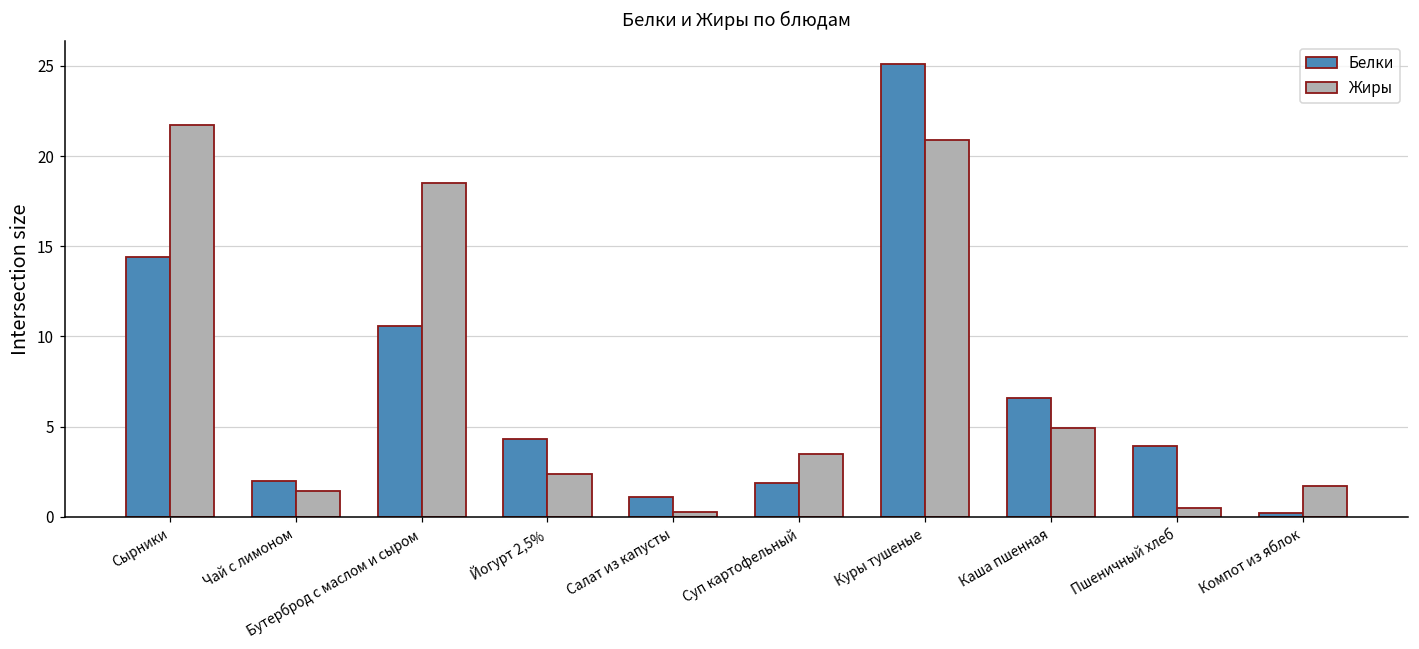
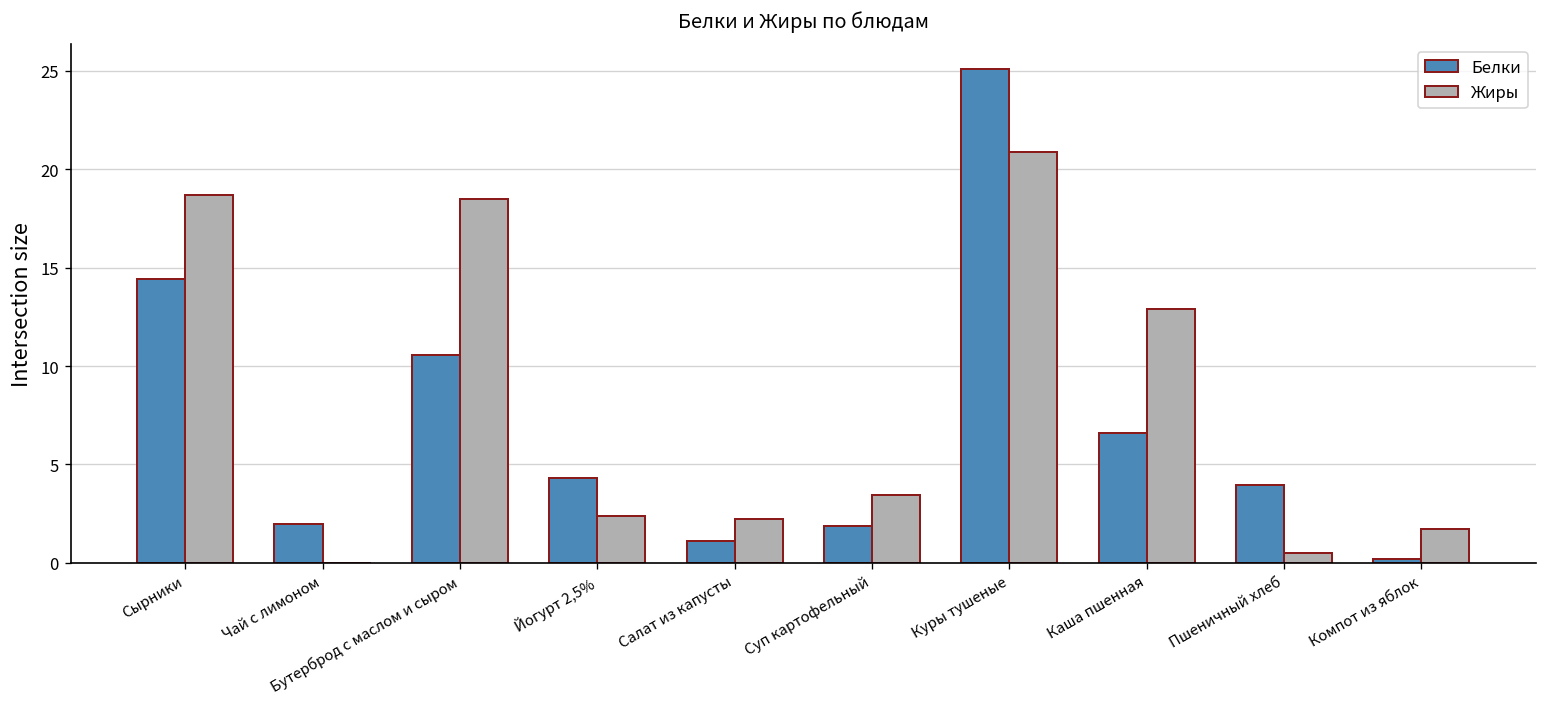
  {
    "Белки": {
      "Сырники": 14.4,
      "Чай с лимоном": 2.0,
      "Бутерброд с маслом и сыром": 10.6,
      "Йогурт 2,5%": 4.3,
      "Салат из капусты": 1.1,
      "Суп картофельный": 1.9,
      "Куры тушеные": 25.1,
      "Каша пшенная": 6.6,
      "Пшеничный хлеб": 4.0,
      "Компот из яблок": 0.2
    },
    "Жиры": {
-     "Сырники": 21.7,
-     "Чай с лимоном": 1.4,
+     "Сырники": 18.7,
+     "Чай с лимоном": 0.0,
      "Бутерброд с маслом и сыром": 18.5,
      "Йогурт 2,5%": 2.4,
-     "Салат из капусты": 0.3,
+     "Салат из капусты": 2.3,
      "Суп картофельный": 3.5,
      "Куры тушеные": 20.9,
-     "Каша пшенная": 4.9,
+     "Каша пшенная": 12.9,
      "Пшеничный хлеб": 0.5,
      "Компот из яблок": 1.7
    }
  }
